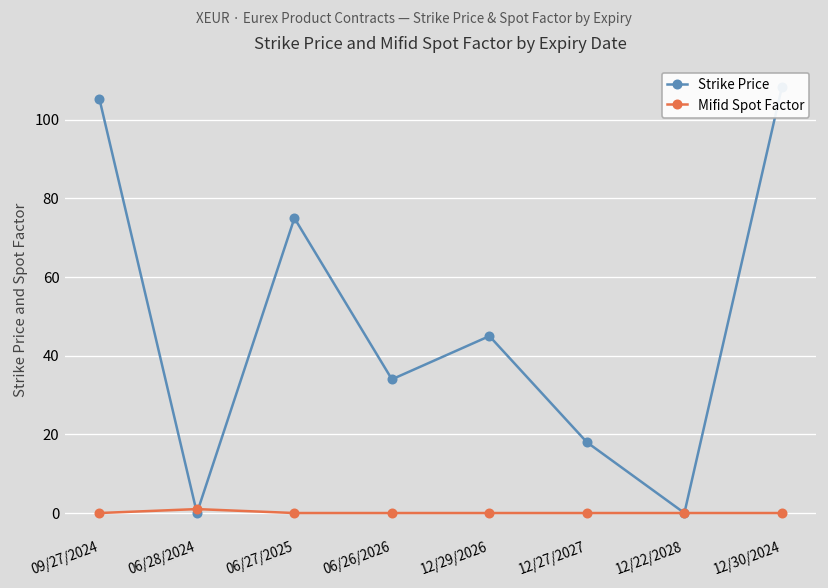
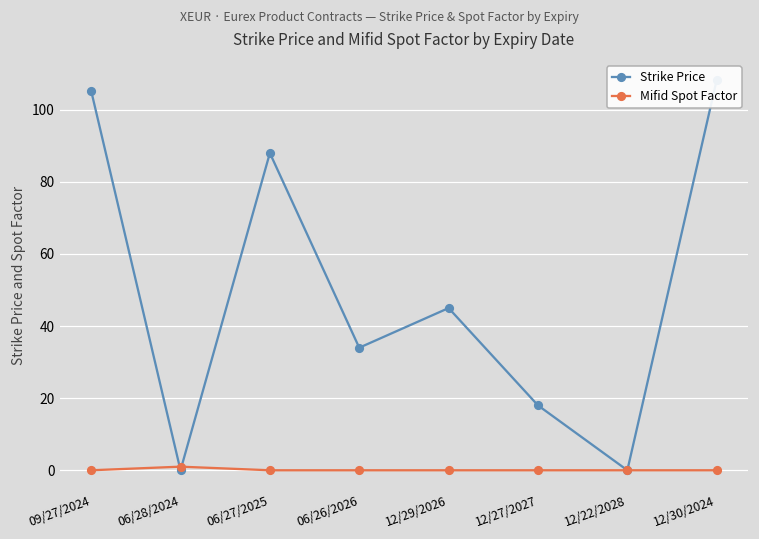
  {
    "Strike Price": {
      "09/27/2024": 105,
      "06/28/2024": 0,
-     "06/27/2025": 75,
+     "06/27/2025": 88,
      "06/26/2026": 34,
      "12/29/2026": 45,
      "12/27/2027": 18
    },
    "Mifid Spot Factor": {
      "09/27/2024": 0,
      "06/28/2024": 1,
      "06/27/2025": 0,
      "06/26/2026": 0,
      "12/29/2026": 0,
      "12/27/2027": 0,
      "12/30/2024": 0
    }
  }
